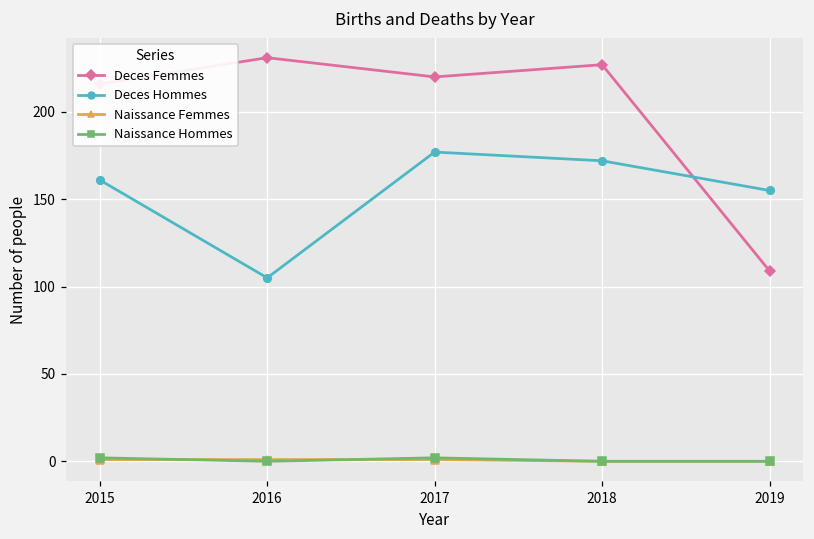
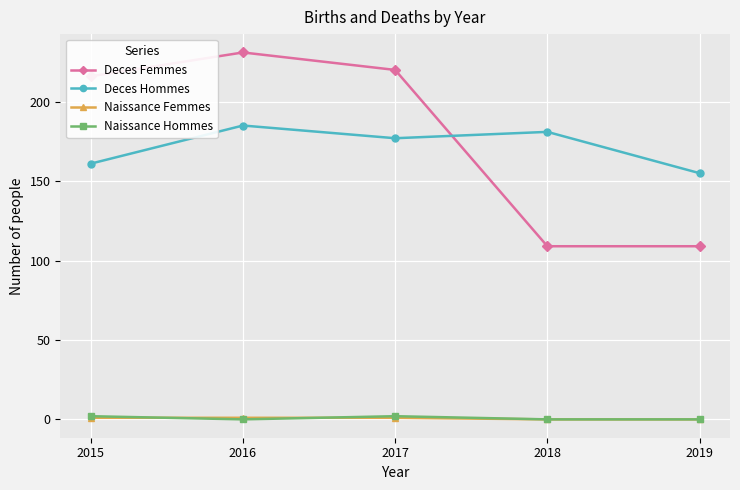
  {
    "Deces Femmes": {
      "2016": 231,
      "2017": 220,
-     "2018": 227,
+     "2018": 109,
      "2019": 109
    },
    "Deces Hommes": {
      "2015": 161,
-     "2016": 105,
+     "2016": 185,
      "2017": 177,
-     "2018": 172,
+     "2018": 181,
      "2019": 155
    }
  }
